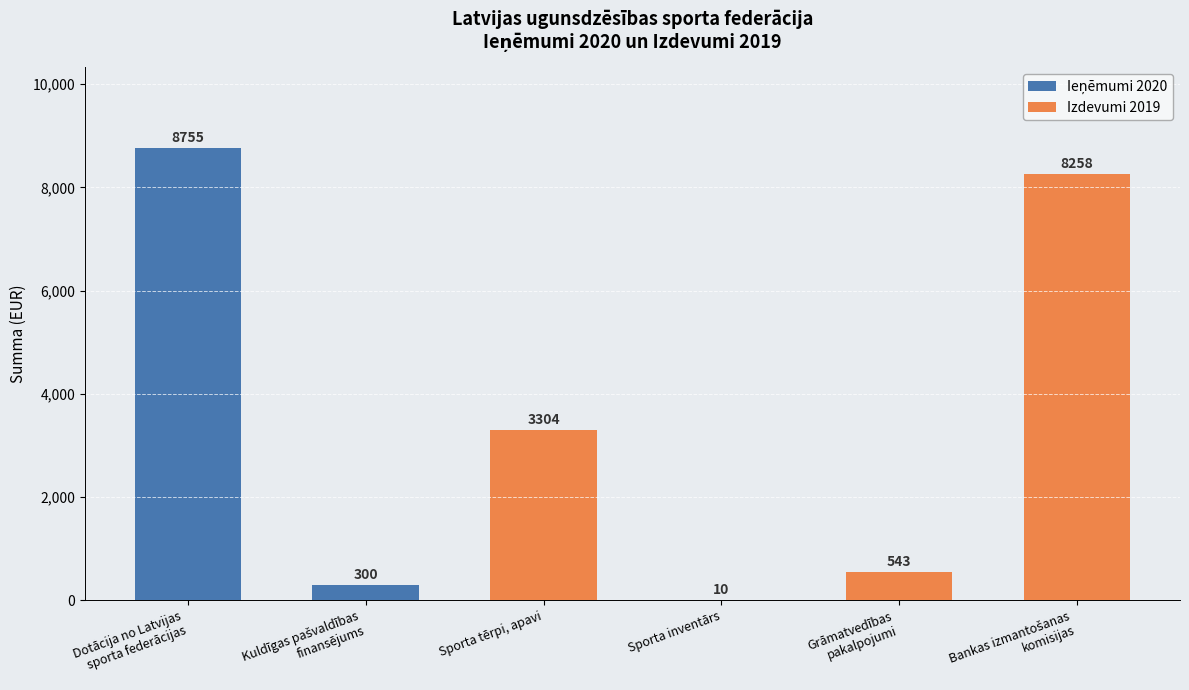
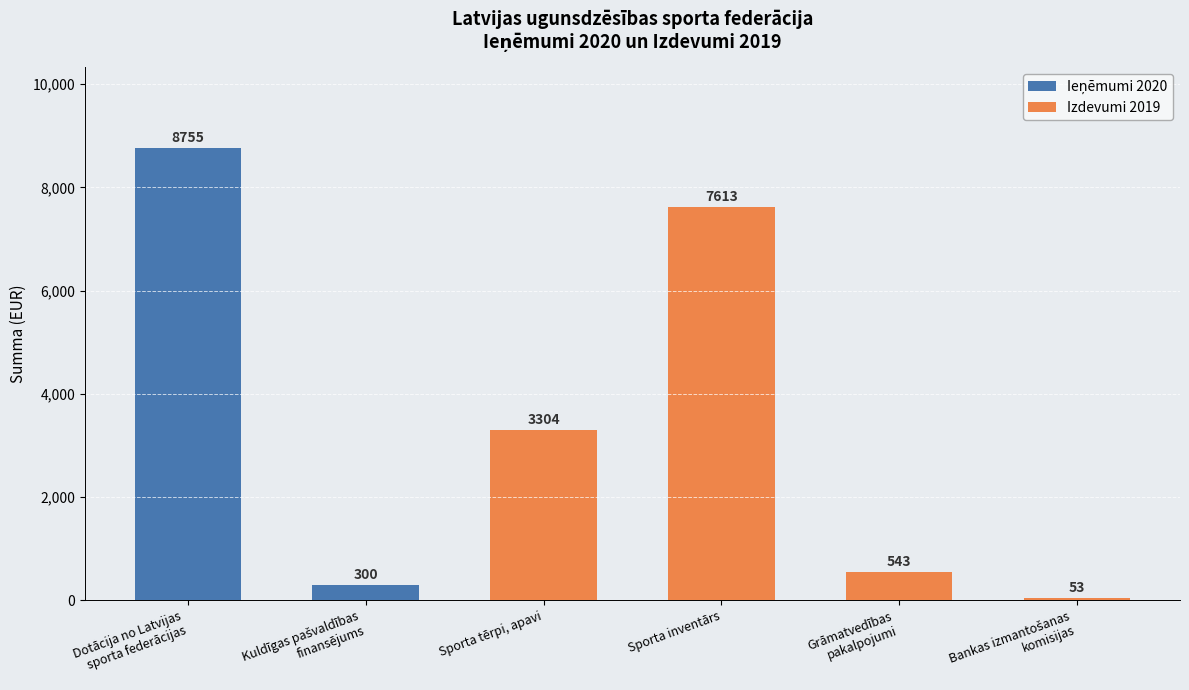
  {
    "Dotācija no Latvijas sporta federācijas": 8755,
    "Kuldīgas pašvaldības finansējums": 300,
    "Sporta tērpi, apavi": 3304,
-   "Sporta inventārs": 10,
+   "Sporta inventārs": 7613,
    "Grāmatvedības pakalpojumi": 543,
-   "Bankas izmantošanas komisijas": 8258
+   "Bankas izmantošanas komisijas": 53
  }
